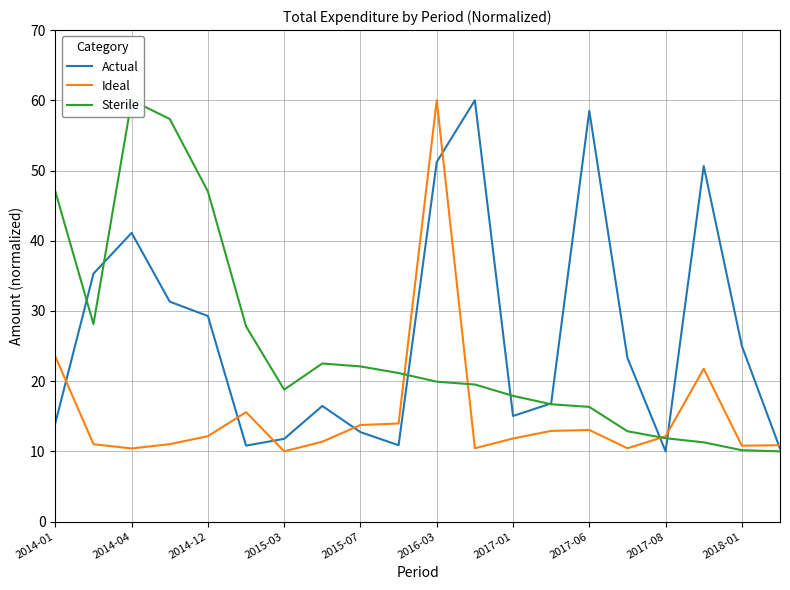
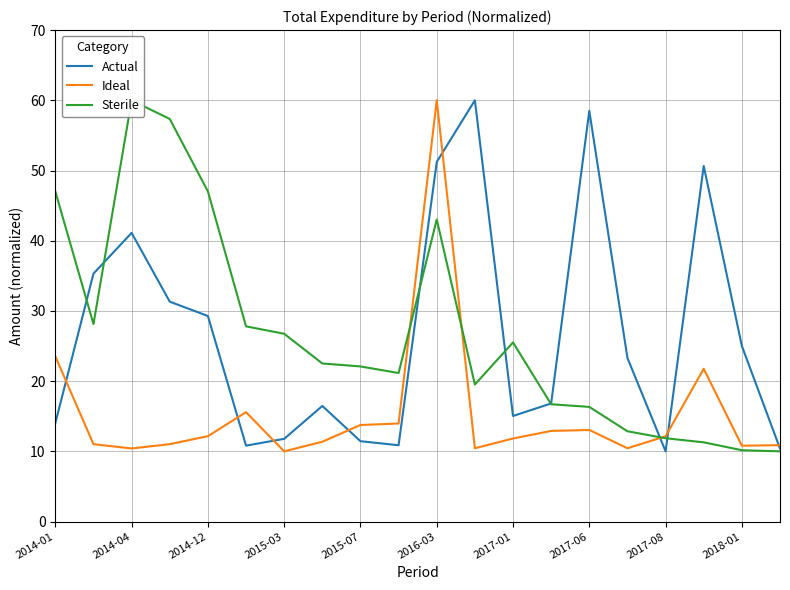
  {
    "Actual": {
      "2014-01": 14,
      "2014-04": 41,
      "2014-12": 29,
      "2015-03": 12,
-     "2015-07": 13,
+     "2015-07": 11,
      "2016-03": 51,
      "2017-01": 15,
      "2017-06": 58,
      "2017-08": 10,
      "2018-01": 25
    },
    "Ideal": {
      "2014-01": 24,
      "2014-04": 10,
      "2014-12": 12,
      "2015-03": 10,
      "2015-07": 14,
      "2016-03": 60,
      "2017-01": 12,
      "2017-06": 13,
      "2018-01": 11
    },
    "Sterile": {
      "2014-01": 47,
      "2014-12": 47,
-     "2015-03": 19,
+     "2015-03": 27,
      "2015-07": 22,
-     "2016-03": 20,
-     "2017-01": 18,
+     "2016-03": 43,
+     "2017-01": 26,
      "2017-06": 16,
      "2018-01": 10
    }
  }
